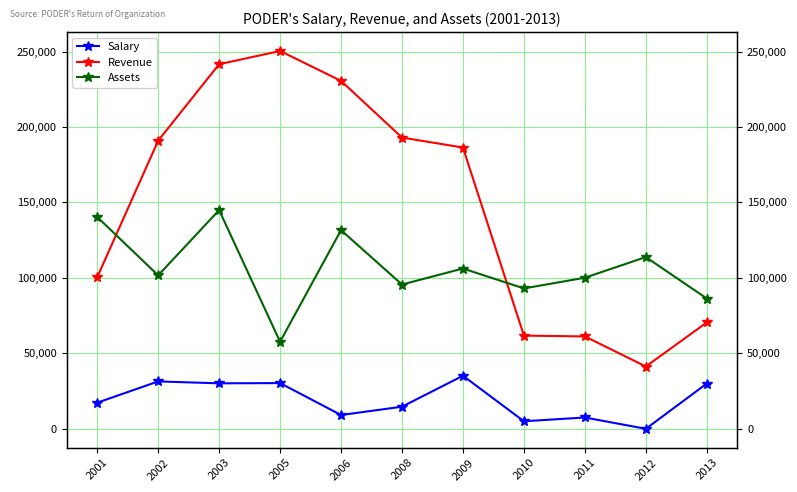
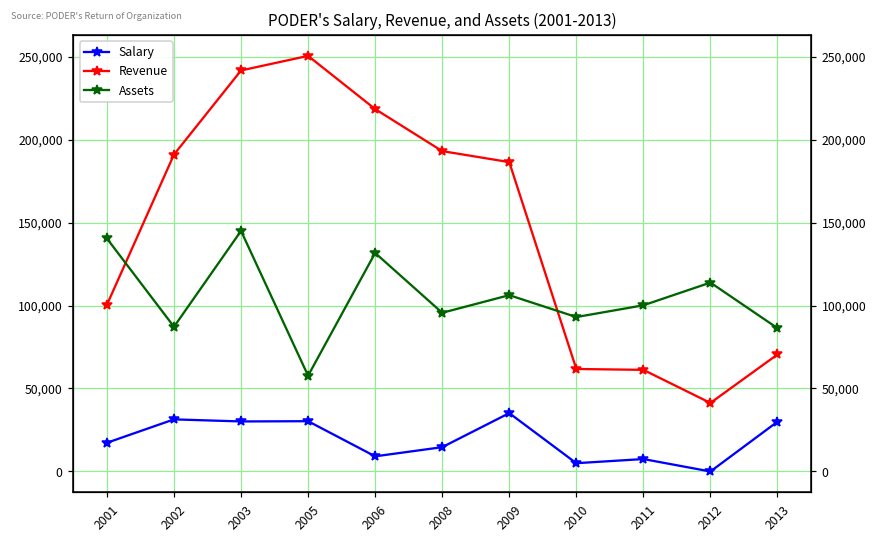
  {
    "Salary": {
      "2001": "17,000",
      "2002": "31,000",
      "2003": "30,000",
      "2005": "30,000",
      "2006": "9,000",
      "2008": "15,000",
      "2009": "35,000",
      "2010": "5,000",
      "2011": "8,000",
      "2012": "0",
      "2013": "30,000"
    },
    "Revenue": {
      "2001": "100,000",
      "2002": "191,000",
      "2003": "242,000",
      "2005": "250,000",
-     "2006": "231,000",
+     "2006": "218,000",
      "2008": "193,000",
      "2009": "186,000",
      "2010": "62,000",
      "2011": "61,000",
      "2012": "41,000",
      "2013": "70,000"
    },
    "Assets": {
      "2001": "140,000",
-     "2002": "102,000",
+     "2002": "87,000",
      "2003": "145,000",
      "2005": "58,000",
      "2006": "132,000",
      "2008": "96,000",
      "2009": "106,000",
      "2010": "93,000",
      "2011": "100,000",
      "2012": "114,000",
      "2013": "86,000"
    }
  }
